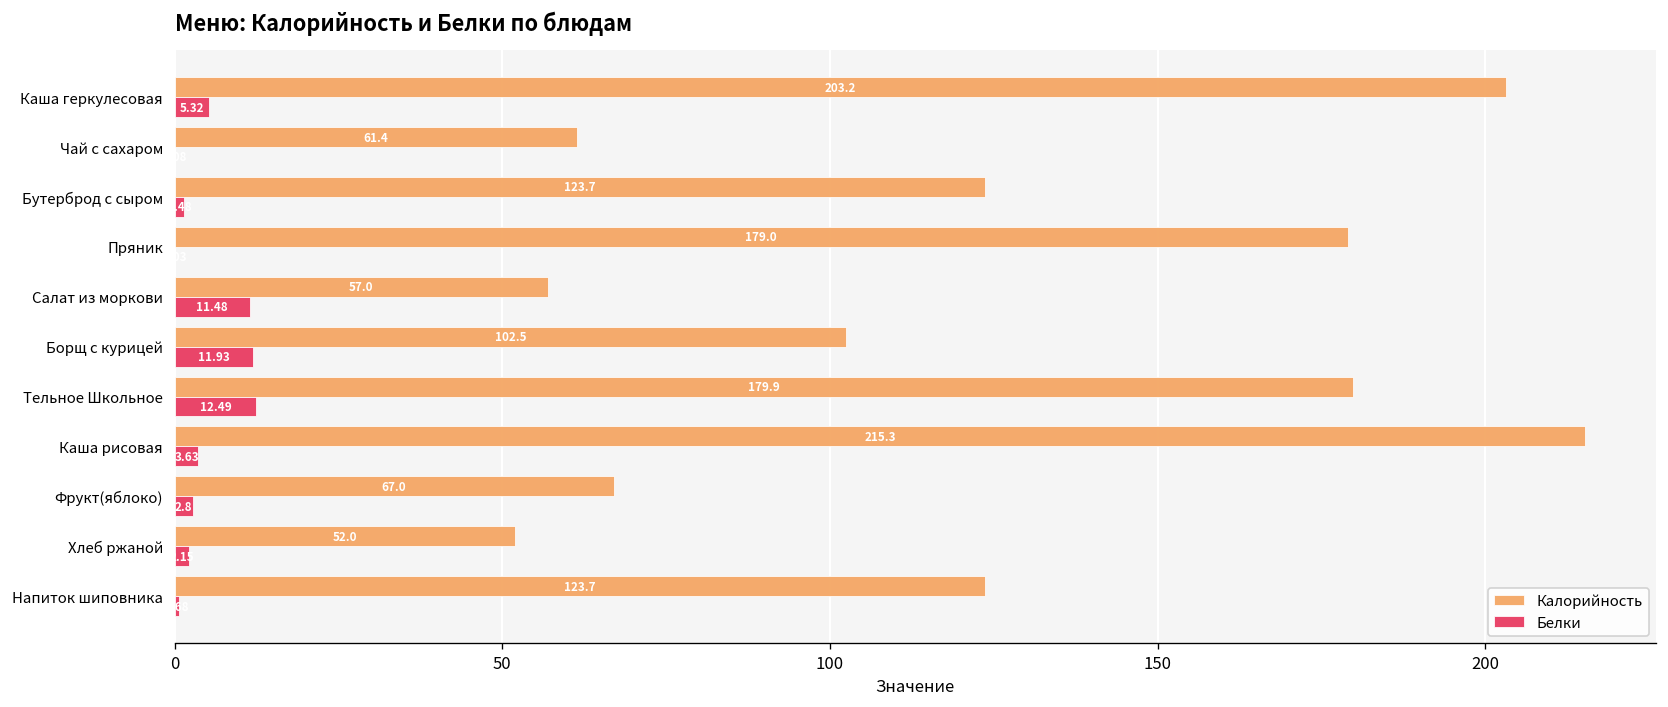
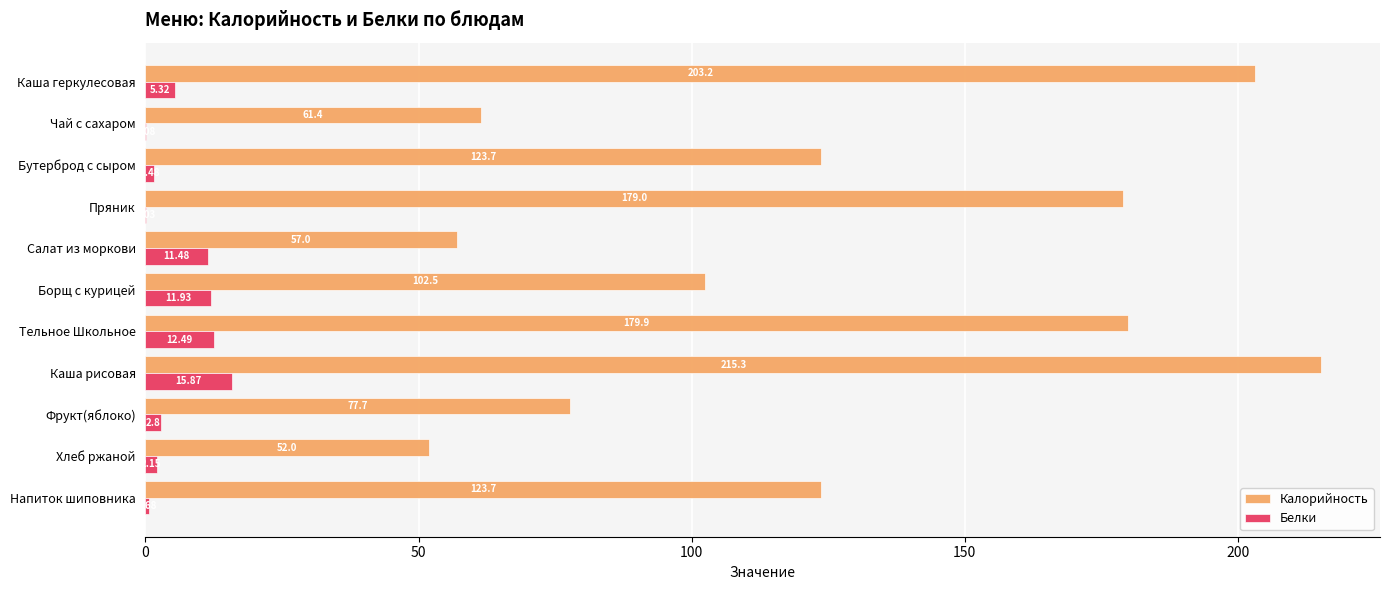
  {
    "Калорийность": {
      "Каша геркулесовая": 203.2,
      "Чай с сахаром": 61.4,
      "Бутерброд с сыром": 123.7,
      "Пряник": 179.0,
      "Салат из моркови": 57.0,
      "Борщ с курицей": 102.5,
      "Тельное Школьное": 179.9,
      "Каша рисовая": 215.3,
-     "Фрукт(яблоко)": 67.0,
+     "Фрукт(яблоко)": 77.7,
      "Хлеб ржаной": 52.0,
      "Напиток шиповника": 123.7
    },
    "Белки": {
      "Каша геркулесовая": 5.32,
      "Салат из моркови": 11.48,
      "Борщ с курицей": 11.93,
      "Тельное Школьное": 12.49,
-     "Каша рисовая": 3.63,
+     "Каша рисовая": 15.87,
      "Фрукт(яблоко)": 2.8
    }
  }
